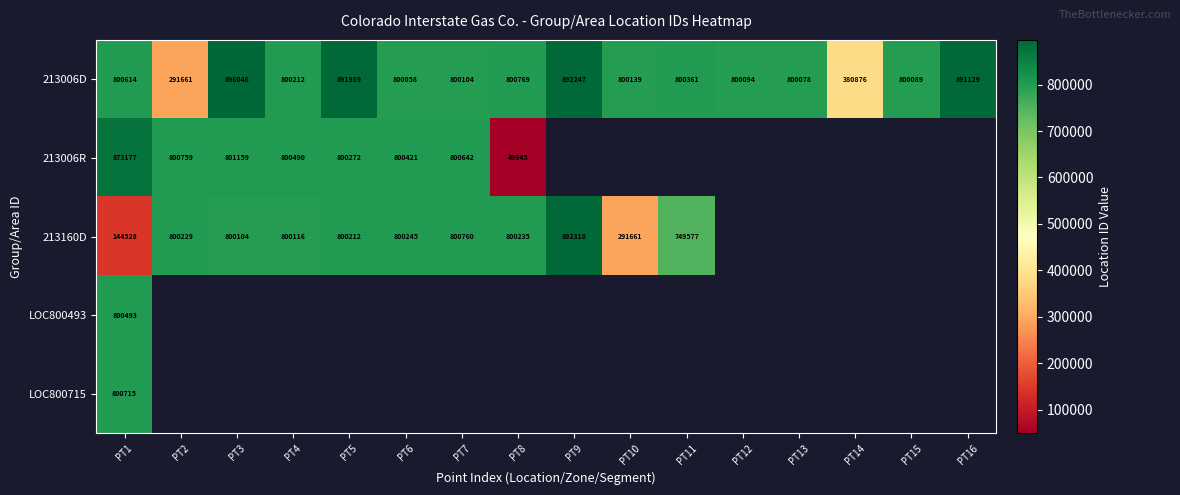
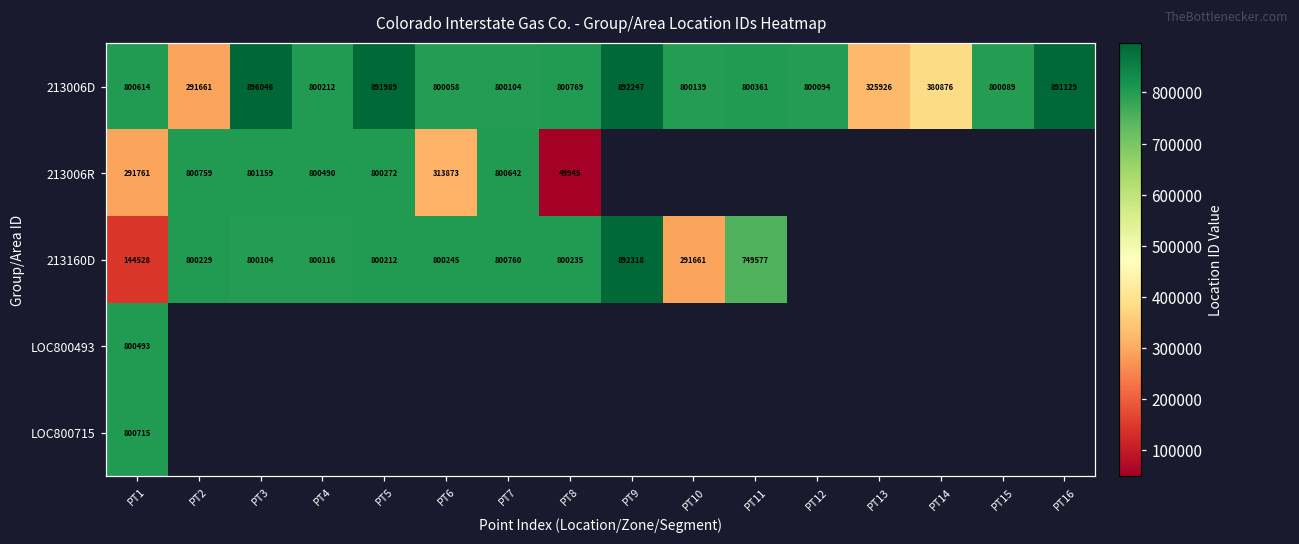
  {
    "213006D": {
      "PT1": 800614,
      "PT2": 291661,
      "PT3": 896046,
      "PT4": 800212,
      "PT5": 891989,
      "PT6": 800058,
      "PT7": 800104,
      "PT8": 800769,
      "PT9": 892247,
      "PT10": 800139,
      "PT11": 800361,
      "PT12": 800094,
-     "PT13": 800078,
+     "PT13": 325926,
      "PT14": 380876,
      "PT15": 800089,
      "PT16": 891129
    },
    "213006R": {
-     "PT1": 873177,
+     "PT1": 291761,
      "PT2": 800759,
      "PT3": 801159,
      "PT4": 800490,
      "PT5": 800272,
-     "PT6": 800421,
+     "PT6": 313873,
      "PT7": 800642,
      "PT8": 49945
    },
    "213160D": {
      "PT1": 144528,
      "PT2": 800229,
      "PT3": 800104,
      "PT4": 800116,
      "PT5": 800212,
      "PT6": 800245,
      "PT7": 800760,
      "PT8": 800235,
      "PT9": 892318,
      "PT10": 291661,
      "PT11": 749577
    },
    "LOC800493": {
      "PT1": 800493
    },
    "LOC800715": {
      "PT1": 800715
    }
  }
